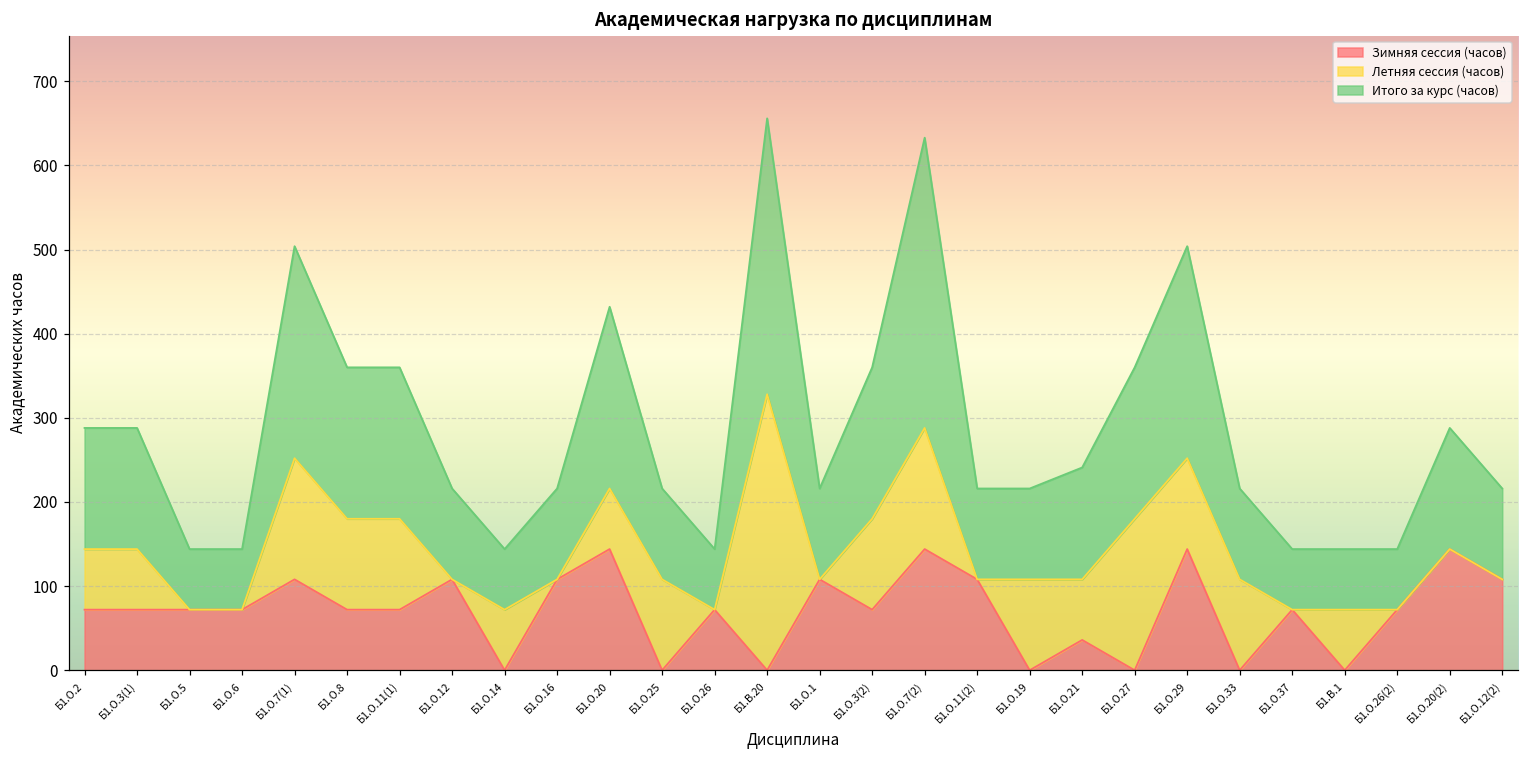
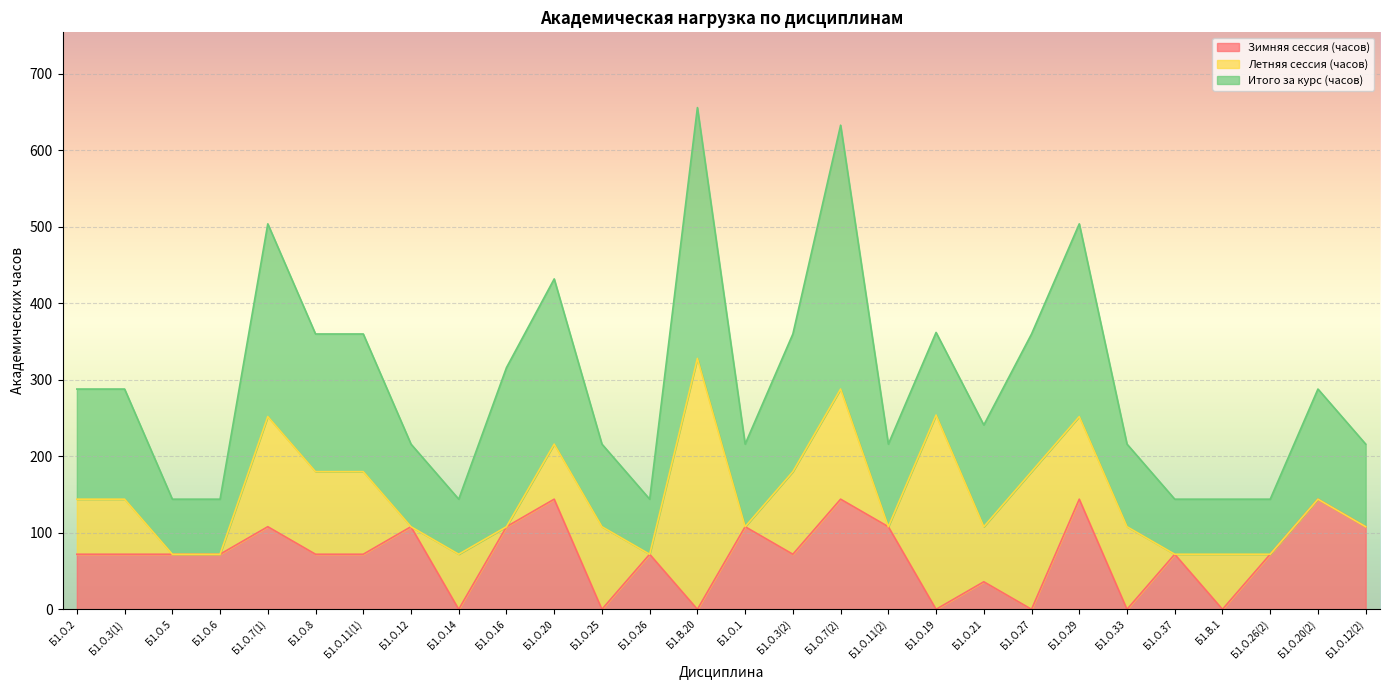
  {
    "Зимняя сессия (часов)": {
      "Б1.О.2": 70,
      "Б1.О.3(1)": 70,
      "Б1.О.7(1)": 110,
      "Б1.О.8": 70,
      "Б1.О.11(1)": 70,
      "Б1.О.14": 0,
      "Б1.О.20": 140,
      "Б1.О.25": 0,
      "Б1.В.20": 0,
      "Б1.О.3(2)": 70,
      "Б1.О.7(2)": 140,
      "Б1.О.19": 0,
      "Б1.О.21": 40,
      "Б1.О.27": 0,
      "Б1.О.29": 140,
      "Б1.О.33": 0,
      "Б1.В.1": 0
    },
    "Летняя сессия (часов)": {
      "Б1.О.2": 70,
      "Б1.О.3(1)": 70,
      "Б1.О.7(1)": 140,
      "Б1.О.8": 110,
      "Б1.О.11(1)": 110,
      "Б1.О.14": 70,
      "Б1.О.20": 70,
      "Б1.О.25": 110,
      "Б1.В.20": 330,
      "Б1.О.3(2)": 110,
      "Б1.О.7(2)": 140,
-     "Б1.О.19": 110,
+     "Б1.О.19": 250,
      "Б1.О.21": 70,
      "Б1.О.27": 180,
      "Б1.О.29": 110,
      "Б1.О.33": 110,
      "Б1.В.1": 70
    },
    "Итого за курс (часов)": {
      "Б1.О.2": 140,
      "Б1.О.3(1)": 140,
      "Б1.О.5": 70,
      "Б1.О.6": 70,
      "Б1.О.7(1)": 250,
      "Б1.О.8": 180,
      "Б1.О.11(1)": 180,
      "Б1.О.12": 110,
      "Б1.О.14": 70,
-     "Б1.О.16": 110,
+     "Б1.О.16": 210,
      "Б1.О.20": 220,
      "Б1.О.25": 110,
      "Б1.О.26": 70,
      "Б1.В.20": 330,
      "Б1.О.1": 110,
      "Б1.О.3(2)": 180,
      "Б1.О.7(2)": 350,
      "Б1.О.11(2)": 110,
      "Б1.О.19": 110,
      "Б1.О.21": 130,
      "Б1.О.27": 180,
      "Б1.О.29": 250,
      "Б1.О.33": 110,
      "Б1.О.37": 70,
      "Б1.В.1": 70,
      "Б1.О.26(2)": 70,
      "Б1.О.20(2)": 140,
      "Б1.О.12(2)": 110
    }
  }
